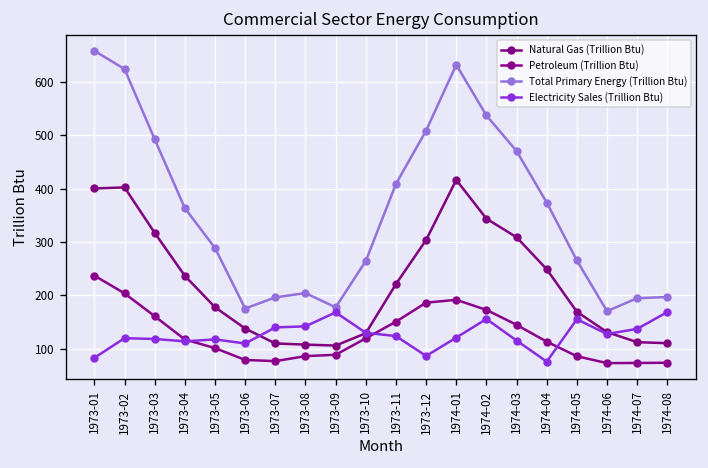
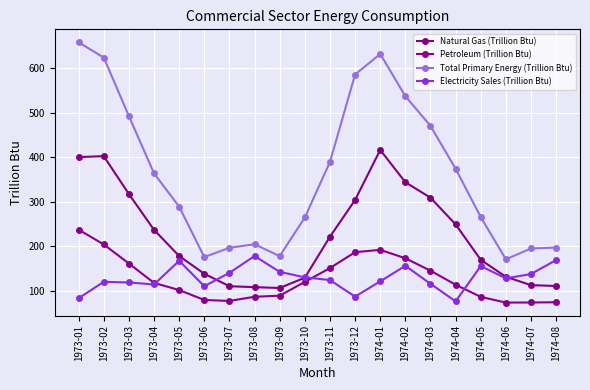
  {
    "Total Primary Energy (Trillion Btu)": {
      "1973-01": 660,
      "1973-02": 620,
      "1973-03": 490,
      "1973-04": 360,
      "1973-05": 290,
      "1973-06": 180,
      "1973-07": 200,
      "1973-08": 200,
      "1973-09": 180,
      "1973-10": 260,
-     "1973-11": 410,
-     "1973-12": 510,
+     "1973-11": 390,
+     "1973-12": 590,
      "1974-01": 630,
      "1974-02": 540,
      "1974-03": 470,
      "1974-04": 370,
      "1974-05": 270,
      "1974-06": 170,
      "1974-07": 190,
      "1974-08": 200
    },
    "Electricity Sales (Trillion Btu)": {
      "1973-01": 80,
      "1973-02": 120,
      "1973-03": 120,
-     "1973-05": 120,
+     "1973-05": 170,
      "1973-06": 110,
      "1973-07": 140,
-     "1973-08": 140,
-     "1973-09": 170,
+     "1973-08": 180,
+     "1973-09": 140,
      "1973-11": 120,
      "1973-12": 90,
      "1974-01": 120,
      "1974-02": 160,
      "1974-03": 120,
      "1974-04": 80,
      "1974-05": 160,
      "1974-07": 140,
      "1974-08": 170
    }
  }
